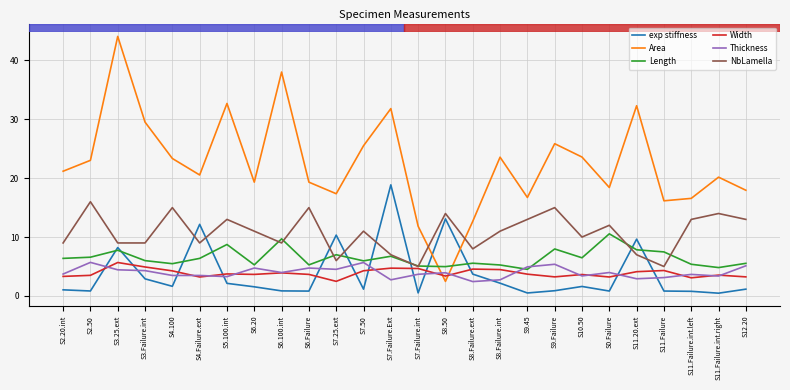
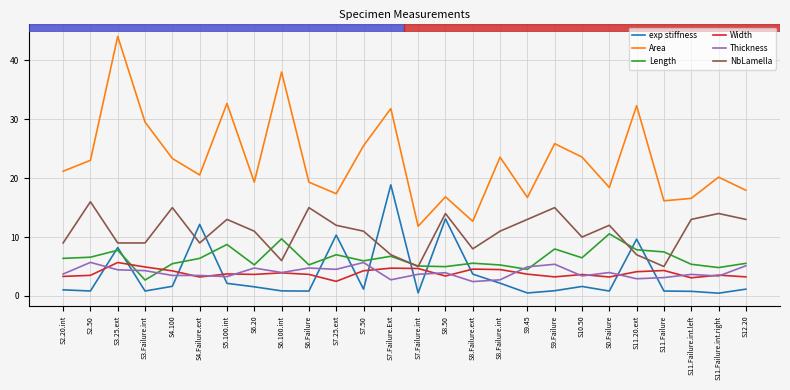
  {
    "exp stiffness": {
      "S2.20.int": 1,
      "S2.50": 1,
      "S3.25.ext": 8,
-     "S3.Failure.int": 3,
+     "S3.Failure.int": 1,
      "S4.100": 2,
      "S4.Failure.ext": 12,
      "S5.100.int": 2,
      "S6.20": 2,
      "S6.100.int": 1,
      "S6.Failure": 1,
      "S7.25.ext": 10,
      "S7.50": 1,
      "S7.Failure.Ext": 19,
      "S7.Failure.int": 1,
      "S8.50": 13,
      "S8.Failure.ext": 4,
      "S8.Failure.int": 2,
      "S9.45": 1,
      "S9.Failure": 1,
      "S10.50": 2,
      "S0.Failure": 1,
      "S11.20.ext": 10,
      "S11.Failure": 1,
      "S11.Failure.int.left": 1,
      "S11.Failure.int.right": 0,
      "S12.20": 1
    },
    "Area": {
      "S2.20.int": 21,
      "S2.50": 23,
      "S3.25.ext": 44,
      "S3.Failure.int": 30,
      "S4.100": 23,
      "S4.Failure.ext": 21,
      "S5.100.int": 33,
      "S6.20": 19,
      "S6.100.int": 38,
      "S6.Failure": 19,
      "S7.25.ext": 17,
      "S7.50": 26,
      "S7.Failure.Ext": 32,
      "S7.Failure.int": 12,
-     "S8.50": 2,
+     "S8.50": 17,
      "S8.Failure.ext": 13,
      "S8.Failure.int": 24,
      "S9.45": 17,
      "S9.Failure": 26,
      "S10.50": 24,
      "S0.Failure": 18,
      "S11.20.ext": 32,
      "S11.Failure": 16,
      "S11.Failure.int.left": 17,
      "S11.Failure.int.right": 20,
      "S12.20": 18
    },
    "Length": {
      "S2.20.int": 6,
      "S2.50": 7,
      "S3.25.ext": 8,
-     "S3.Failure.int": 6,
+     "S3.Failure.int": 3,
      "S4.100": 5,
      "S4.Failure.ext": 6,
      "S5.100.int": 9,
      "S6.20": 5,
      "S6.100.int": 10,
      "S6.Failure": 5,
      "S7.25.ext": 7,
      "S8.50": 5,
      "S8.Failure.ext": 6,
      "S8.Failure.int": 5,
      "S9.Failure": 8,
      "S10.50": 6,
      "S0.Failure": 11,
      "S11.20.ext": 8,
      "S11.Failure": 7,
      "S11.Failure.int.left": 5,
      "S11.Failure.int.right": 5
    },
    "Width": {
      "S2.50": 4,
      "S3.25.ext": 6,
      "S3.Failure.int": 5,
      "S4.100": 4,
      "S5.100.int": 4,
      "S6.20": 4,
      "S6.Failure": 4,
      "S7.25.ext": 2,
      "S7.50": 4,
      "S7.Failure.Ext": 5,
      "S8.50": 3,
      "S8.Failure.ext": 5,
      "S8.Failure.int": 4,
      "S9.45": 4,
      "S9.Failure": 3,
      "S0.Failure": 3,
      "S11.20.ext": 4,
      "S11.Failure": 4,
      "S11.Failure.int.left": 3,
      "S12.20": 3
    },
    "Thickness": {
      "S2.50": 6,
      "S3.25.ext": 4,
      "S3.Failure.int": 4,
      "S4.100": 3,
      "S5.100.int": 3,
      "S6.20": 5,
      "S6.Failure": 5,
      "S7.25.ext": 5,
      "S7.Failure.Ext": 3,
      "S7.Failure.int": 4,
      "S8.50": 4,
      "S8.Failure.ext": 2,
      "S8.Failure.int": 3,
      "S9.Failure": 5,
      "S0.Failure": 4,
      "S11.20.ext": 3,
      "S11.Failure": 3,
      "S11.Failure.int.left": 4
    },
    "NbLamella": {
      "S2.20.int": 9,
      "S2.50": 16,
      "S3.25.ext": 9,
      "S3.Failure.int": 9,
      "S4.100": 15,
      "S4.Failure.ext": 9,
      "S5.100.int": 13,
      "S6.20": 11,
-     "S6.100.int": 9,
+     "S6.100.int": 6,
      "S6.Failure": 15,
-     "S7.25.ext": 6,
+     "S7.25.ext": 12,
      "S7.50": 11,
      "S8.50": 14,
      "S8.Failure.ext": 8,
      "S8.Failure.int": 11,
      "S9.45": 13,
      "S9.Failure": 15,
      "S10.50": 10,
      "S0.Failure": 12,
      "S11.20.ext": 7,
      "S11.Failure": 5,
      "S11.Failure.int.left": 13,
      "S11.Failure.int.right": 14,
      "S12.20": 13
    }
  }
